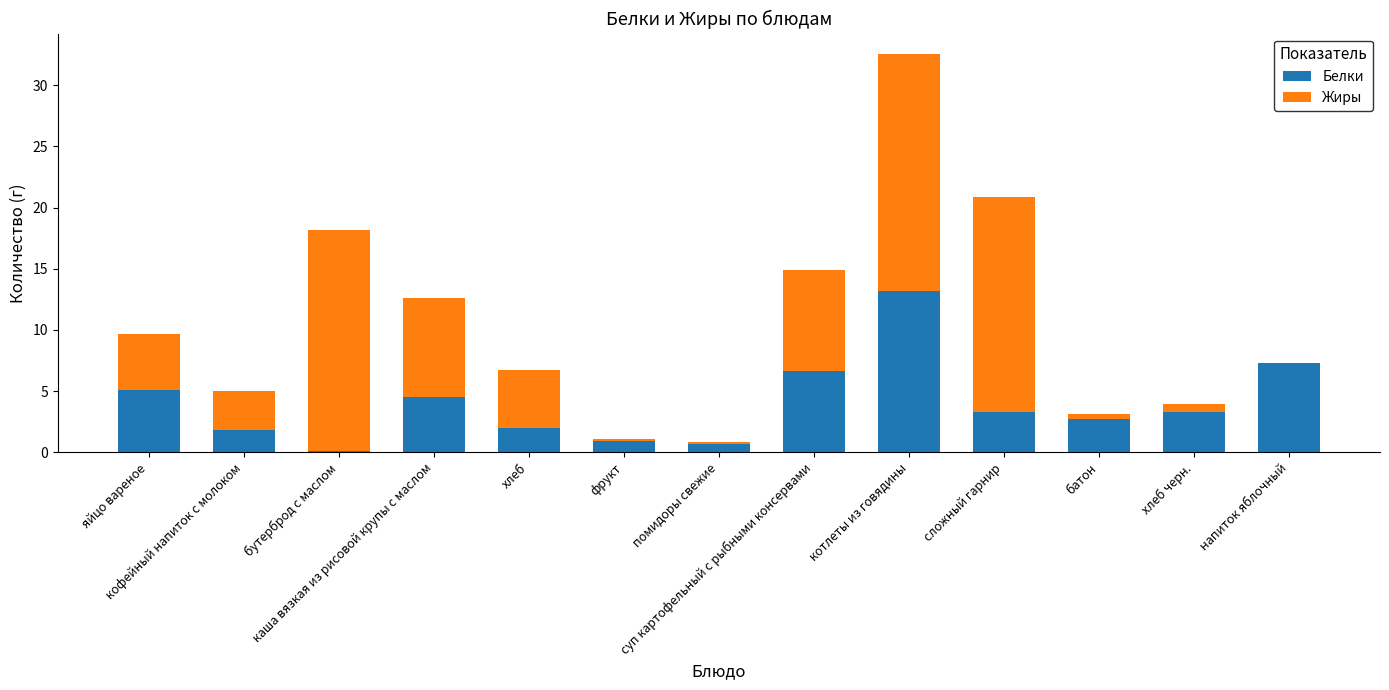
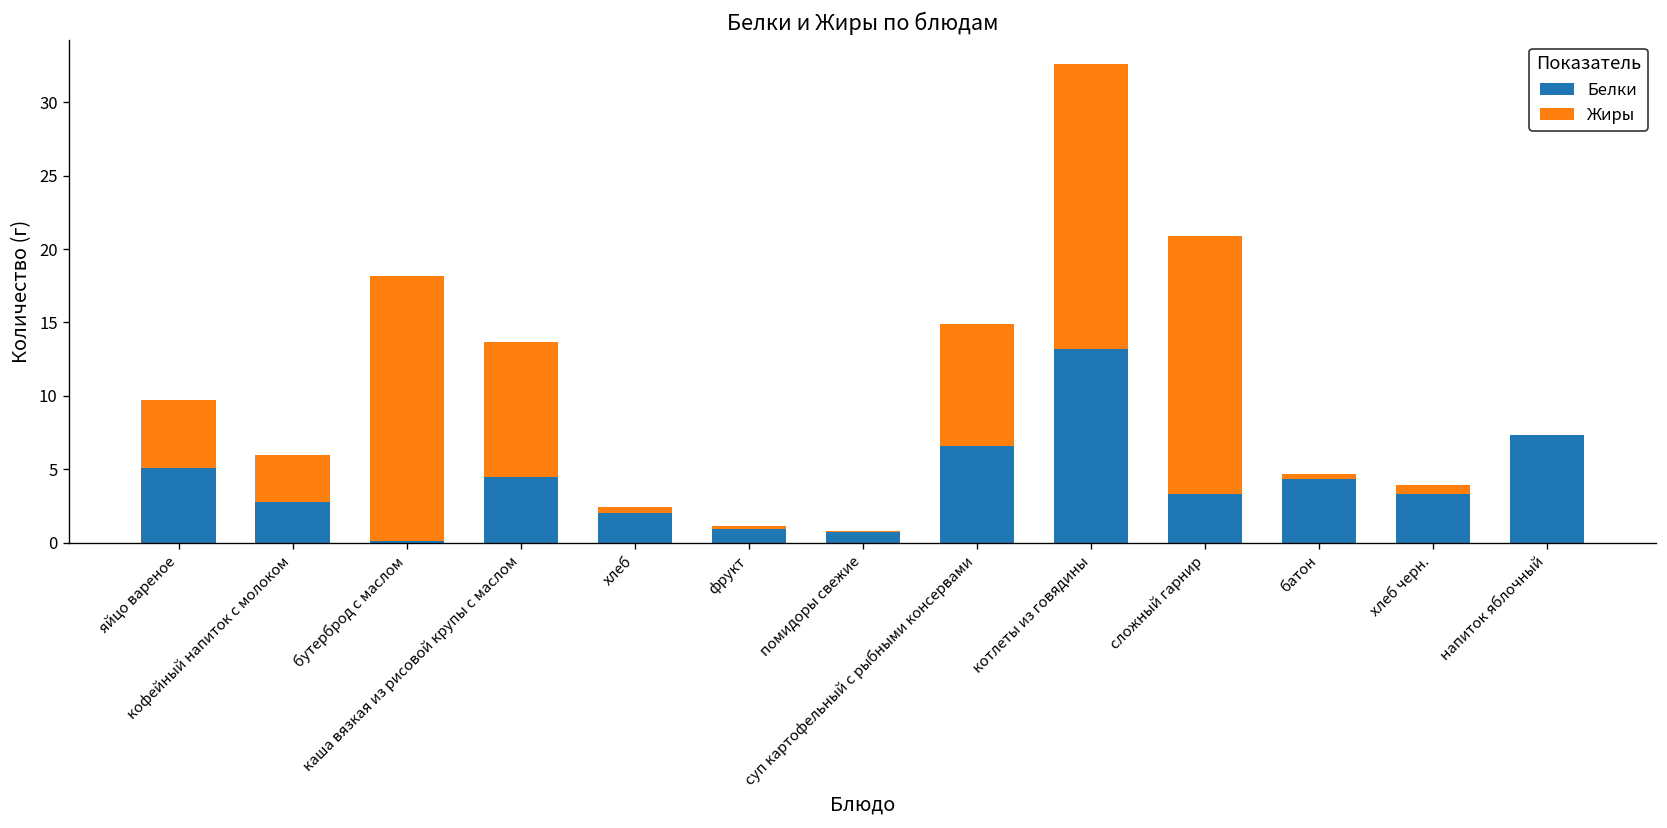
  {
    "Белки": {
      "яйцо вареное": 5.1,
-     "кофейный напиток с молоком": 1.8,
+     "кофейный напиток с молоком": 2.8,
      "каша вязкая из рисовой крупы с маслом": 4.5,
      "хлеб": 2.0,
      "фрукт": 0.9,
      "помидоры свежие": 0.7,
      "суп картофельный с рыбными консервами": 6.6,
      "котлеты из говядины": 13.2,
      "сложный гарнир": 3.3,
-     "батон": 2.7,
+     "батон": 4.3,
      "хлеб черн.": 3.3,
      "напиток яблочный": 7.3
    },
    "Жиры": {
      "яйцо вареное": 4.6,
      "кофейный напиток с молоком": 3.2,
      "бутерброд с маслом": 18.1,
-     "каша вязкая из рисовой крупы с маслом": 8.1,
-     "хлеб": 4.7,
+     "каша вязкая из рисовой крупы с маслом": 9.2,
+     "хлеб": 0.4,
      "суп картофельный с рыбными консервами": 8.3,
      "котлеты из говядины": 19.4,
      "сложный гарнир": 17.6,
      "батон": 0.4,
      "хлеб черн.": 0.6,
      "напиток яблочный": 0.0
    }
  }
